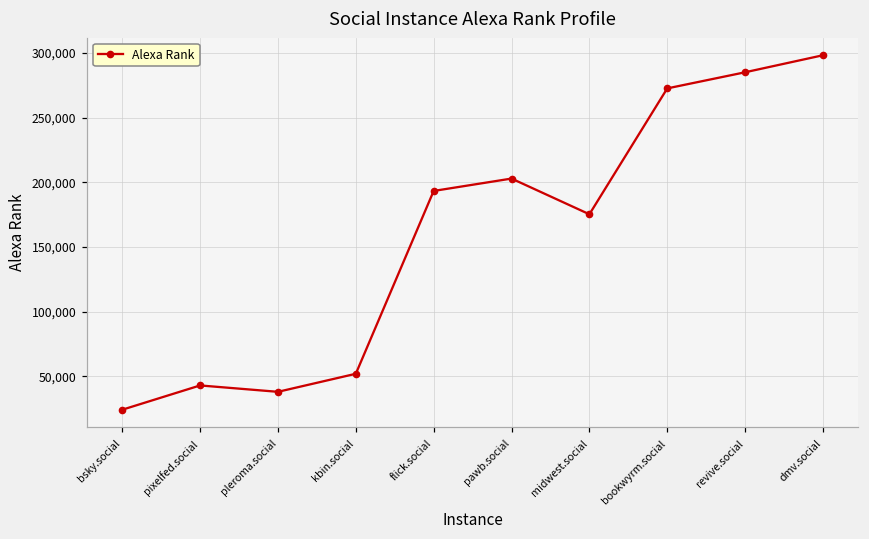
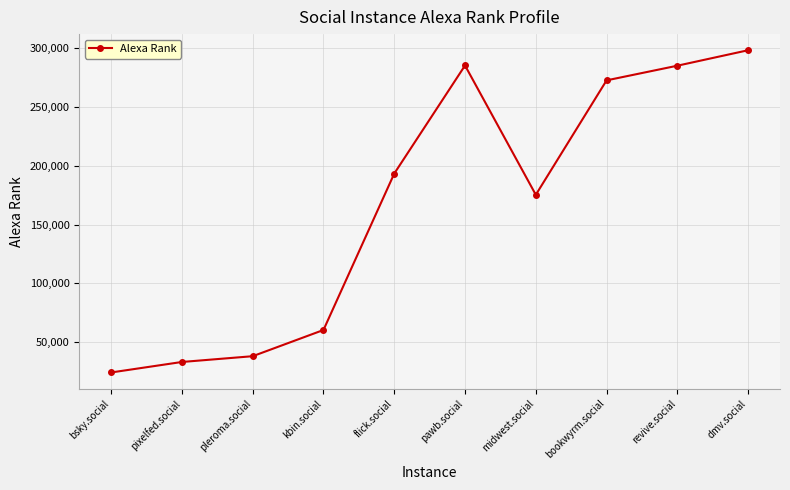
  {
    "bsky.social": "24,000",
-   "pixelfed.social": "43,000",
+   "pixelfed.social": "33,000",
    "pleroma.social": "38,000",
-   "kbin.social": "52,000",
+   "kbin.social": "60,000",
    "flick.social": "193,000",
-   "pawb.social": "203,000",
+   "pawb.social": "285,000",
    "midwest.social": "175,000",
    "bookwyrm.social": "272,000",
    "revive.social": "285,000",
    "dmv.social": "298,000"
  }
